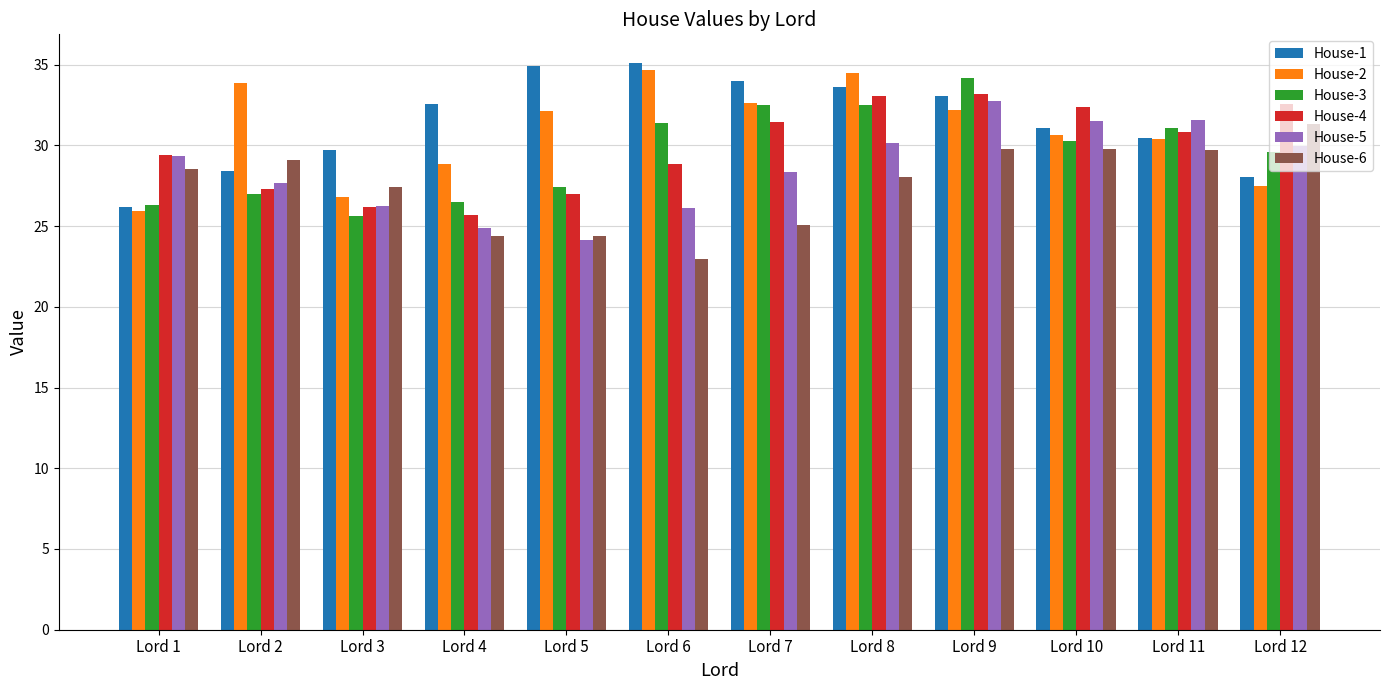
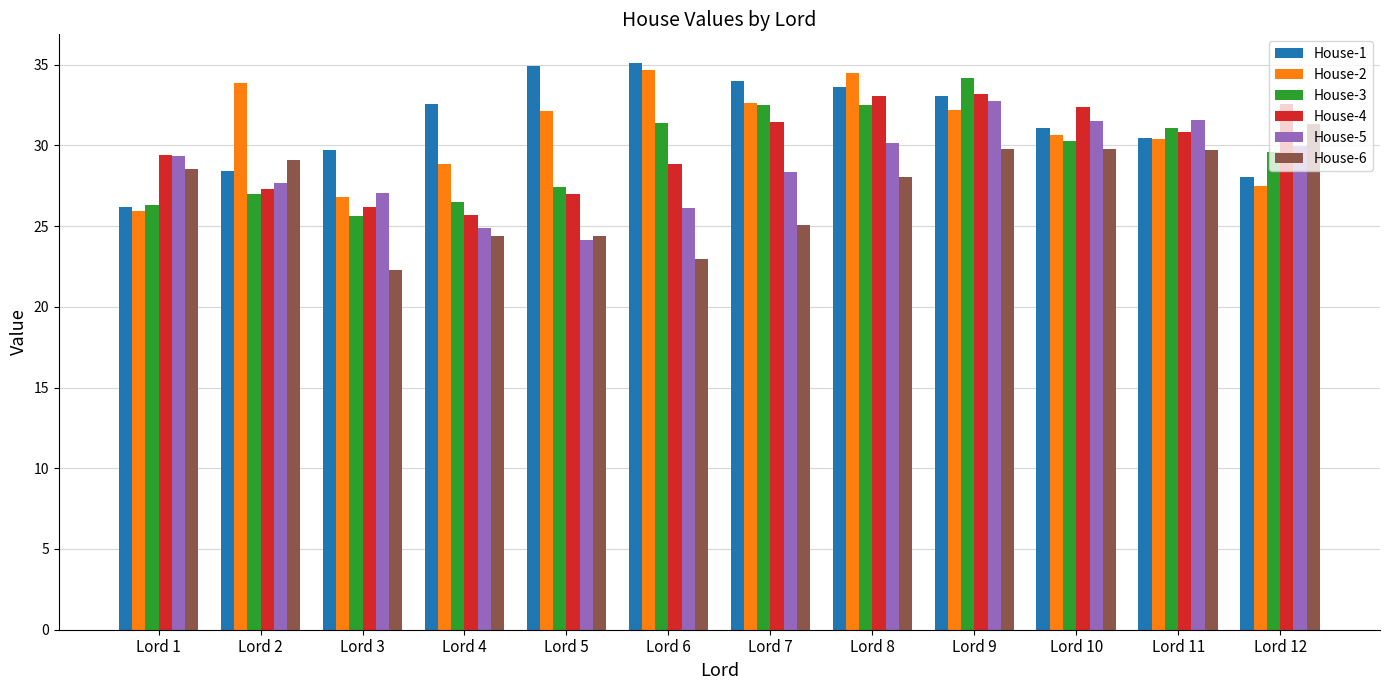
  {
    "House-1": {
      "Lord 1": 26.2,
      "Lord 2": 28.4,
      "Lord 3": 29.7,
      "Lord 4": 32.6,
      "Lord 5": 34.9,
      "Lord 6": 35.1,
      "Lord 7": 34.0,
      "Lord 8": 33.6,
      "Lord 9": 33.1,
      "Lord 10": 31.1,
      "Lord 11": 30.5,
      "Lord 12": 28.1
    },
    "House-2": {
      "Lord 1": 25.9,
      "Lord 2": 33.9,
      "Lord 3": 26.8,
      "Lord 4": 28.9,
      "Lord 5": 32.1,
      "Lord 6": 34.6,
      "Lord 7": 32.6,
      "Lord 8": 34.5,
      "Lord 9": 32.2,
      "Lord 10": 30.6,
      "Lord 11": 30.4,
      "Lord 12": 27.5
    },
    "House-3": {
      "Lord 1": 26.3,
      "Lord 2": 27.0,
      "Lord 3": 25.6,
      "Lord 4": 26.5,
      "Lord 5": 27.5,
      "Lord 6": 31.4,
      "Lord 7": 32.5,
      "Lord 8": 32.5,
      "Lord 9": 34.2,
      "Lord 10": 30.2,
      "Lord 11": 31.1
    },
    "House-4": {
      "Lord 1": 29.4,
      "Lord 2": 27.3,
      "Lord 3": 26.2,
      "Lord 4": 25.7,
      "Lord 5": 27.0,
      "Lord 6": 28.8,
      "Lord 7": 31.5,
      "Lord 8": 33.0,
      "Lord 9": 33.2,
      "Lord 10": 32.4,
      "Lord 11": 30.8
    },
    "House-5": {
      "Lord 1": 29.3,
      "Lord 2": 27.7,
-     "Lord 3": 26.3,
+     "Lord 3": 27.1,
      "Lord 4": 24.9,
      "Lord 5": 24.1,
      "Lord 6": 26.1,
      "Lord 7": 28.3,
      "Lord 8": 30.2,
      "Lord 9": 32.8,
      "Lord 10": 31.5,
      "Lord 11": 31.6
    },
    "House-6": {
      "Lord 1": 28.5,
      "Lord 2": 29.1,
-     "Lord 3": 27.4,
+     "Lord 3": 22.3,
      "Lord 4": 24.4,
      "Lord 5": 24.4,
      "Lord 6": 23.0,
      "Lord 7": 25.1,
      "Lord 8": 28.0,
      "Lord 9": 29.8,
      "Lord 10": 29.8,
      "Lord 11": 29.7
    }
  }
